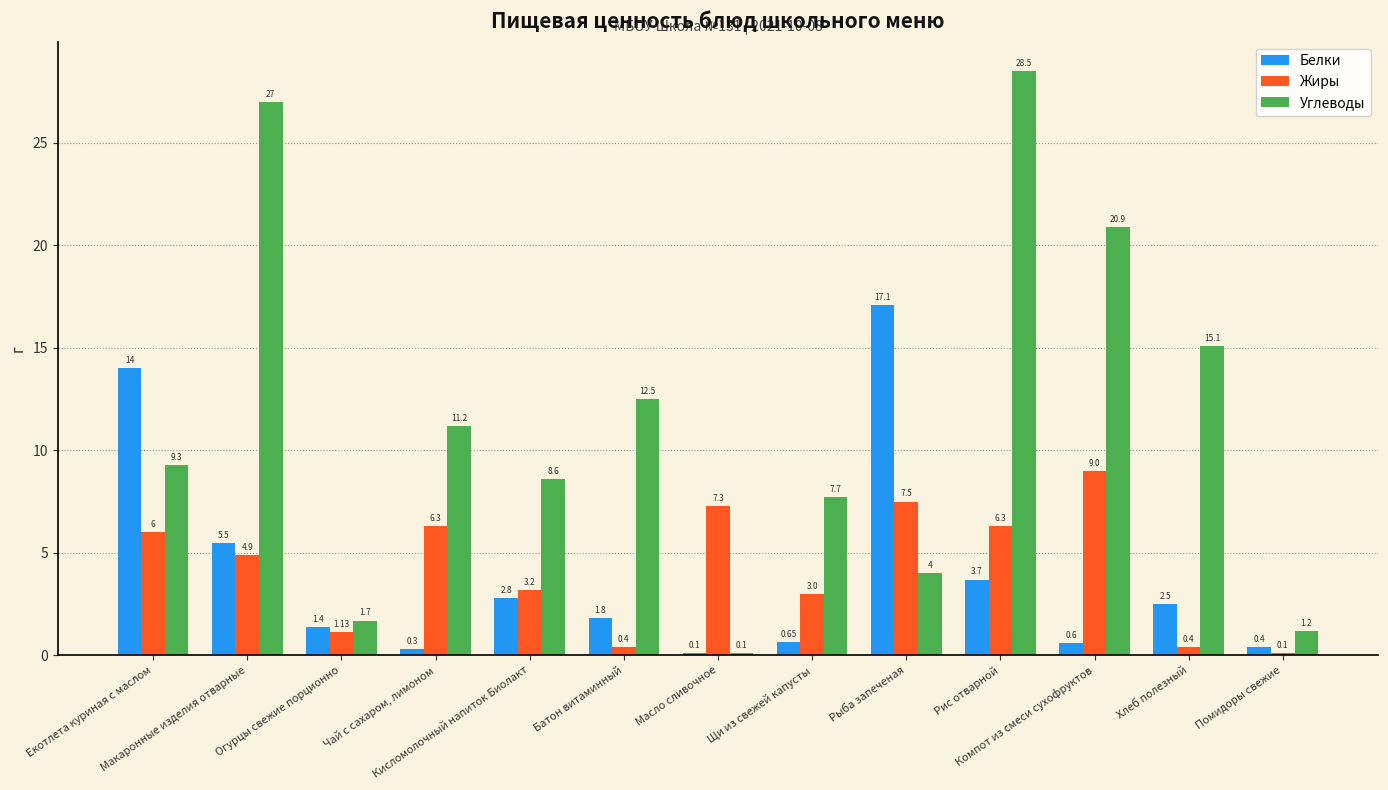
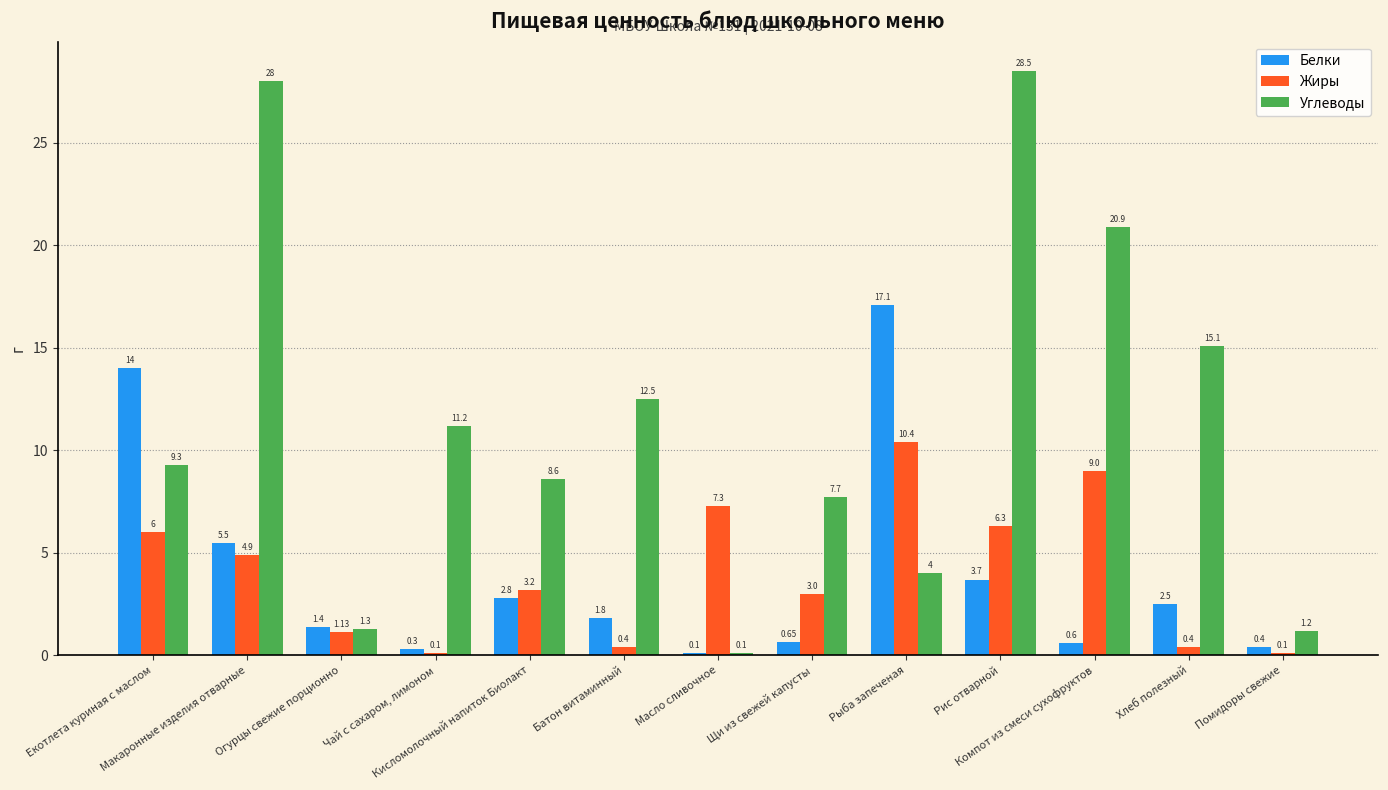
  {
    "Белки": {
      "Екотлета куриная с маслом": 14,
      "Макаронные изделия отварные": 5.5,
      "Огурцы свежие порционно": 1.4,
      "Чай с сахаром, лимоном": 0.3,
      "Кисломолочный напиток Биолакт": 2.8,
      "Батон витаминный": 1.8,
      "Масло сливочное": 0.1,
      "Щи из свежей капусты": 0.65,
      "Рыба запеченая": 17.1,
      "Рис отварной": 3.7,
      "Компот из смеси сухофруктов": 0.6,
      "Хлеб полезный": 2.5,
      "Помидоры свежие": 0.4
    },
    "Жиры": {
      "Екотлета куриная с маслом": 6,
      "Макаронные изделия отварные": 4.9,
      "Огурцы свежие порционно": 1.13,
-     "Чай с сахаром, лимоном": 6.3,
+     "Чай с сахаром, лимоном": 0.1,
      "Кисломолочный напиток Биолакт": 3.2,
      "Батон витаминный": 0.4,
      "Масло сливочное": 7.3,
      "Щи из свежей капусты": 3.0,
-     "Рыба запеченая": 7.5,
+     "Рыба запеченая": 10.4,
      "Рис отварной": 6.3,
      "Компот из смеси сухофруктов": 9.0,
      "Хлеб полезный": 0.4,
      "Помидоры свежие": 0.1
    },
    "Углеводы": {
      "Екотлета куриная с маслом": 9.3,
-     "Макаронные изделия отварные": 27,
-     "Огурцы свежие порционно": 1.7,
+     "Макаронные изделия отварные": 28,
+     "Огурцы свежие порционно": 1.3,
      "Чай с сахаром, лимоном": 11.2,
      "Кисломолочный напиток Биолакт": 8.6,
      "Батон витаминный": 12.5,
      "Масло сливочное": 0.1,
      "Щи из свежей капусты": 7.7,
      "Рыба запеченая": 4,
      "Рис отварной": 28.5,
      "Компот из смеси сухофруктов": 20.9,
      "Хлеб полезный": 15.1,
      "Помидоры свежие": 1.2
    }
  }
